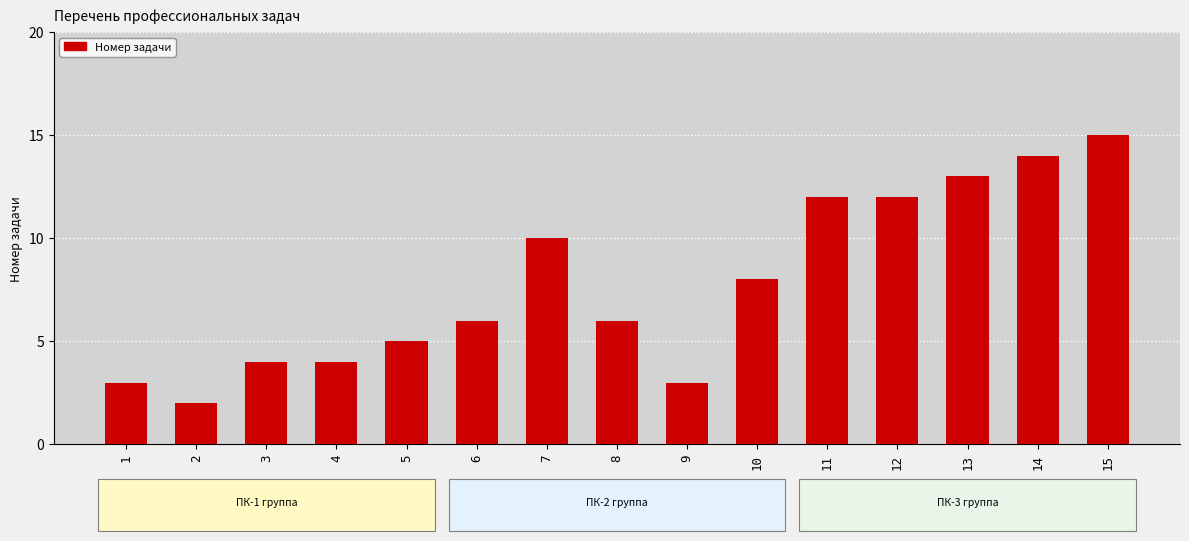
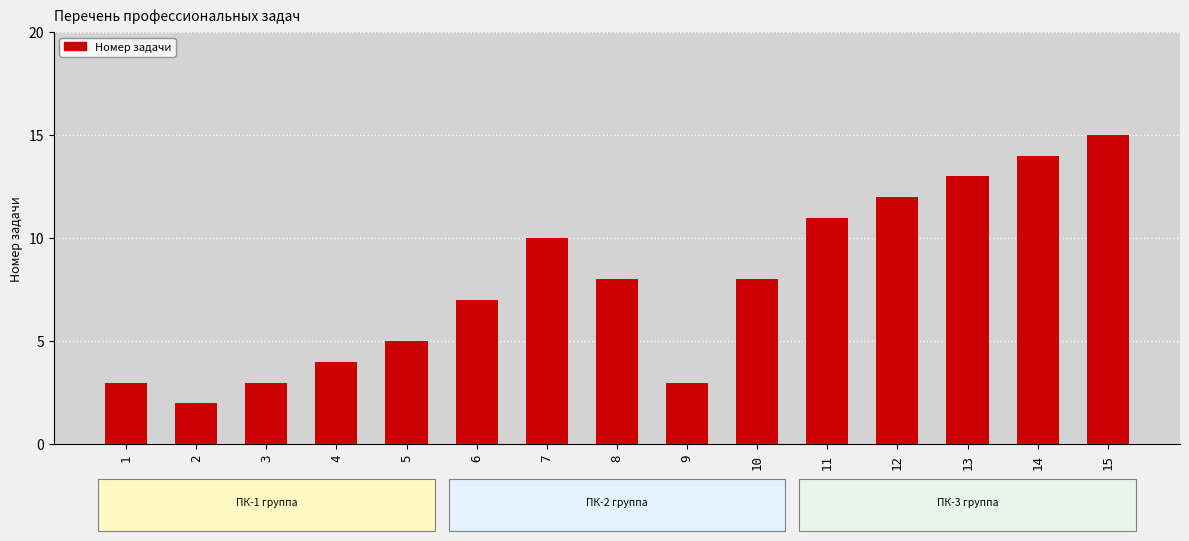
  {
    "1": 3,
    "2": 2,
-   "3": 4,
+   "3": 3,
    "4": 4,
    "5": 5,
-   "6": 6,
+   "6": 7,
    "7": 10,
-   "8": 6,
+   "8": 8,
    "9": 3,
    "10": 8,
-   "11": 12,
+   "11": 11,
    "12": 12,
    "13": 13,
    "14": 14,
    "15": 15
  }
